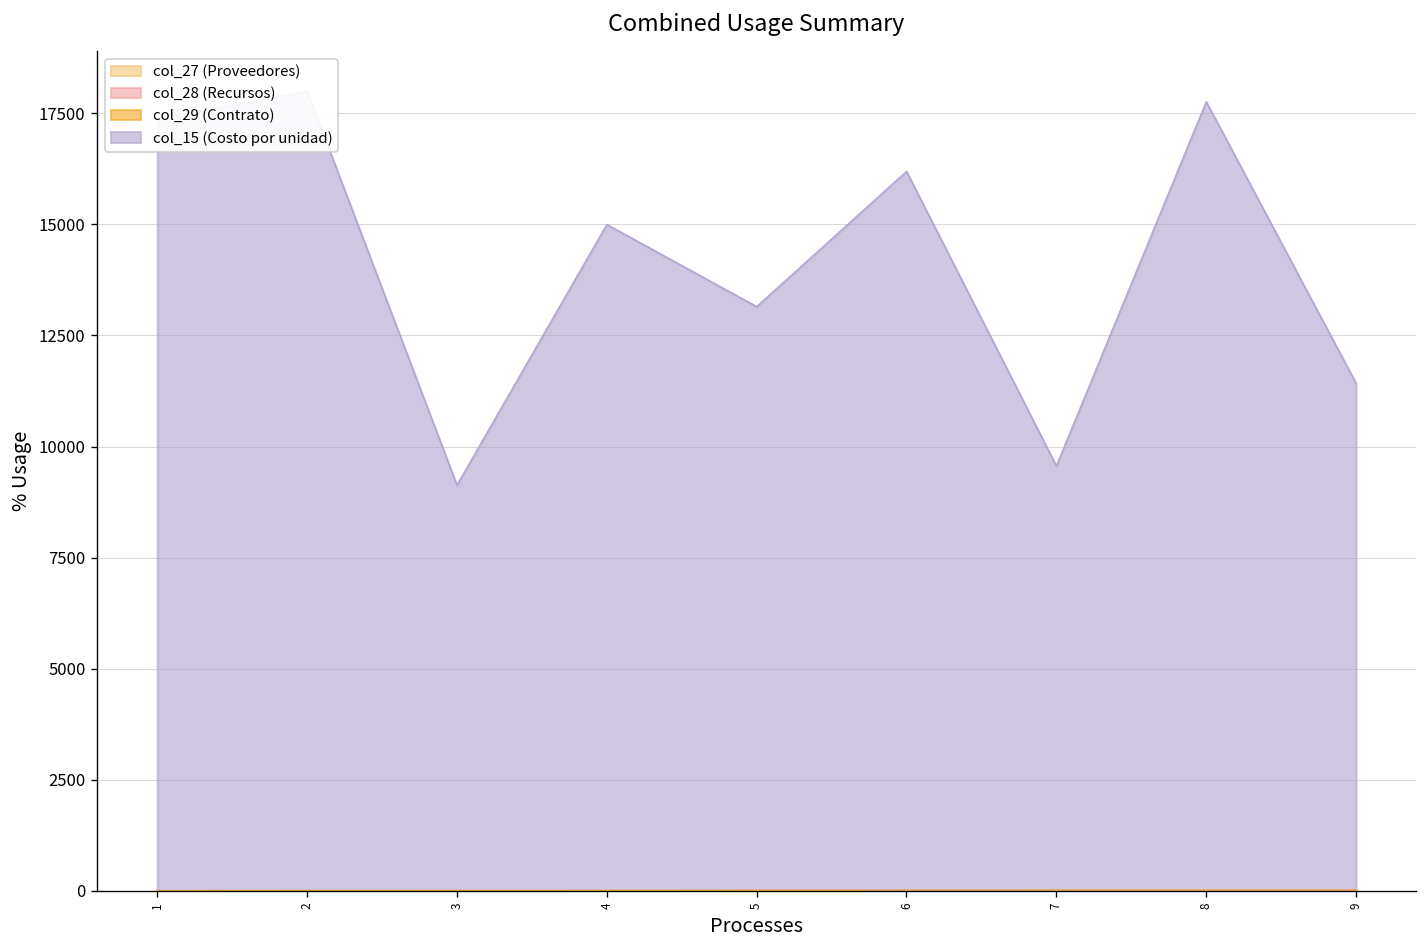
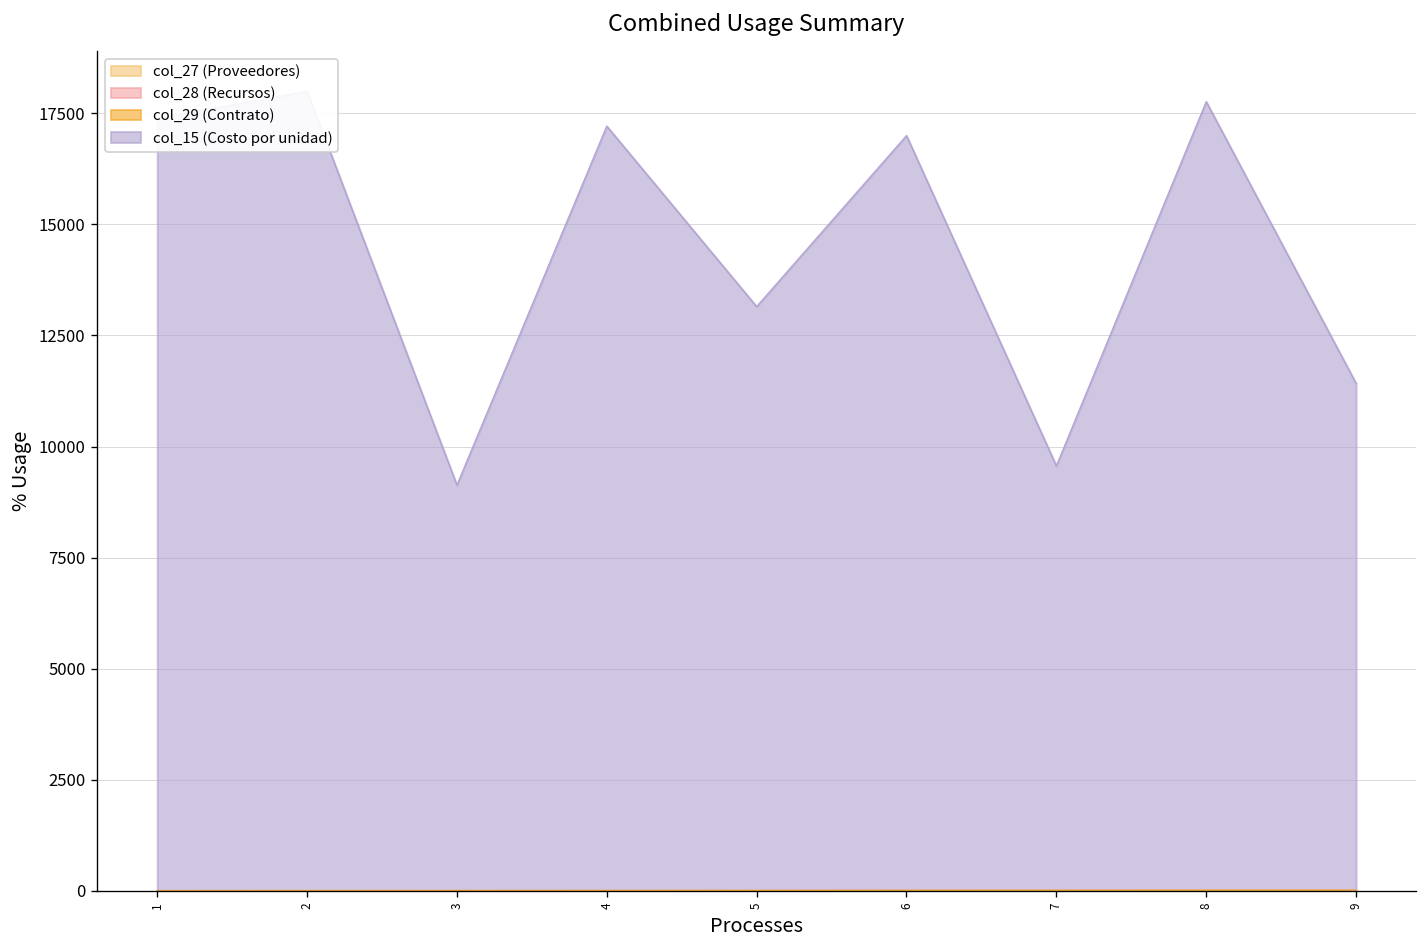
  {
    "col_29 (Contrato)": {
      "1": 0,
      "2": 0,
      "3": 0,
      "4": 0,
      "5": 0,
      "6": 0,
      "7": 0,
      "8": 0,
      "9": 0
    },
    "col_15 (Costo por unidad)": {
      "3": 9100,
-     "4": 15000,
+     "4": 17200,
      "5": 13200,
-     "6": 16200,
+     "6": 17000,
      "7": 9600,
      "8": 17800,
      "9": 11400
    }
  }
